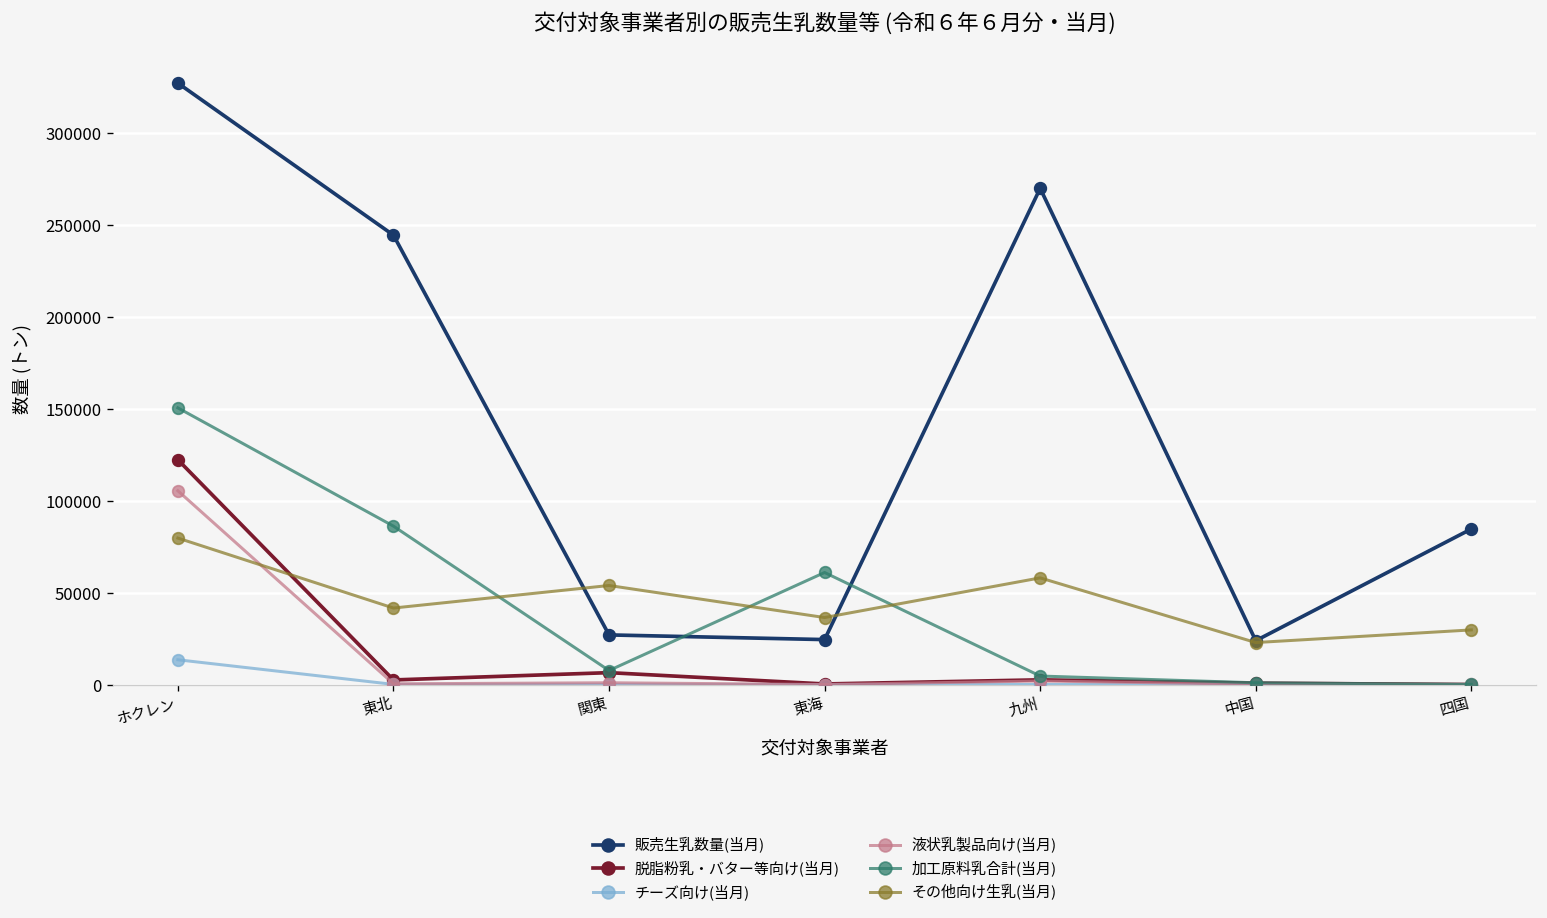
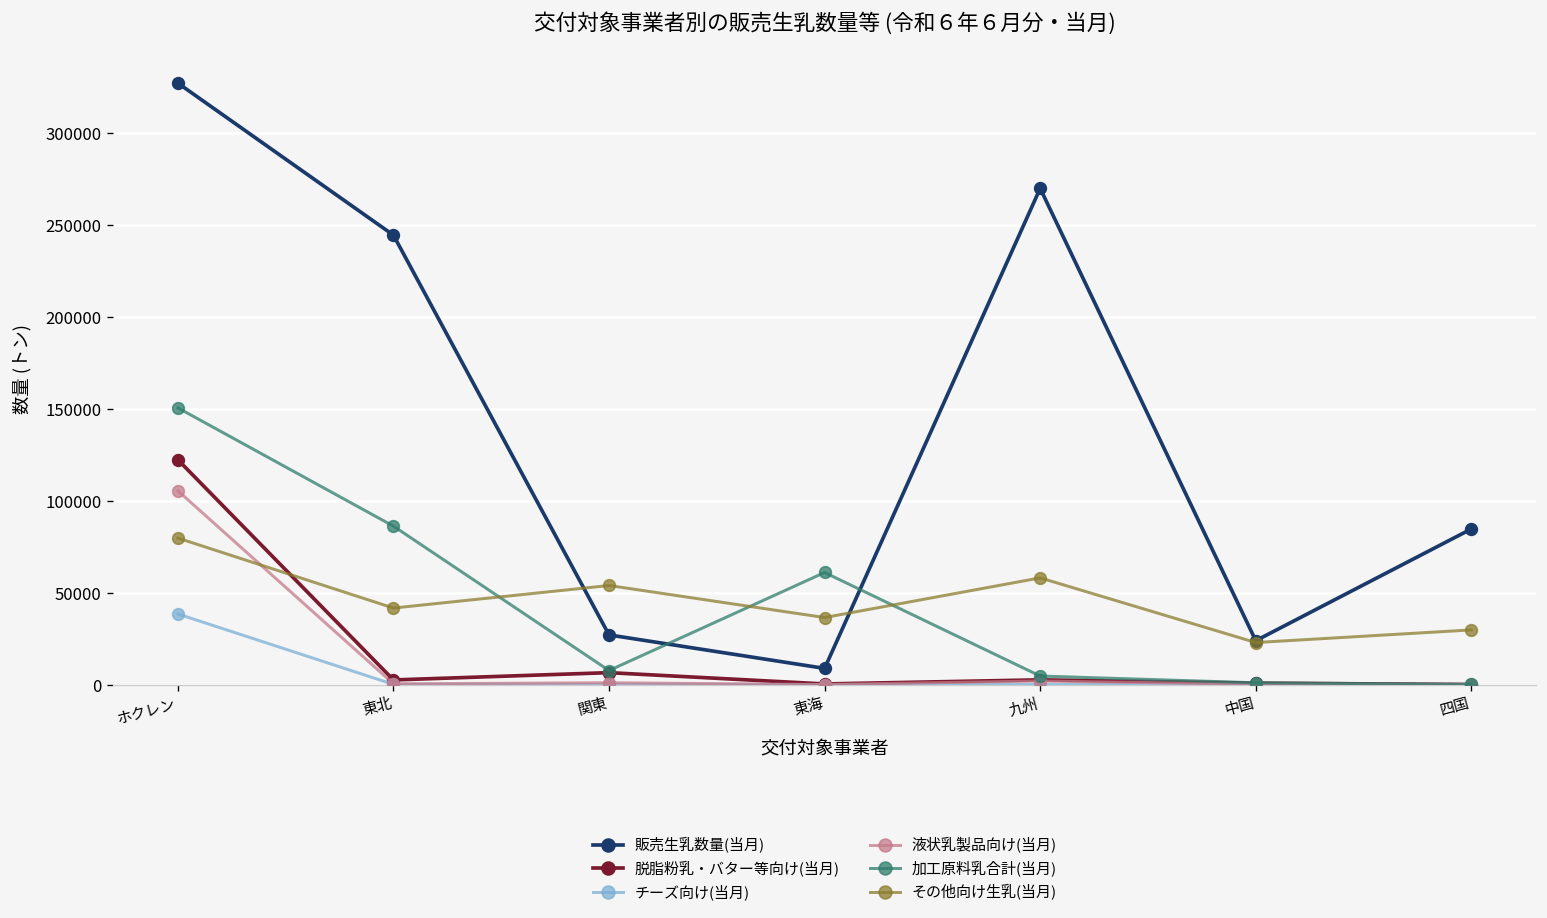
  {
    "販売生乳数量(当月)": {
      "ホクレン": 327000,
      "東北": 244000,
      "関東": 27000,
-     "東海": 24000,
+     "東海": 9000,
      "九州": 270000,
      "四国": 85000
    },
    "脱脂粉乳・バター等向け(当月)": {
      "ホクレン": 122000,
      "東北": 3000
    },
    "チーズ向け(当月)": {
-     "ホクレン": 14000,
+     "ホクレン": 38000,
      "九州": 0
    },
    "液状乳製品向け(当月)": {
      "ホクレン": 105000
    },
    "加工原料乳合計(当月)": {
      "ホクレン": 150000,
      "東北": 86000,
      "東海": 61000,
      "九州": 5000
    },
    "その他向け生乳(当月)": {
      "ホクレン": 80000,
      "東北": 42000,
      "関東": 54000,
      "東海": 36000,
      "九州": 58000,
      "四国": 30000
    }
  }
